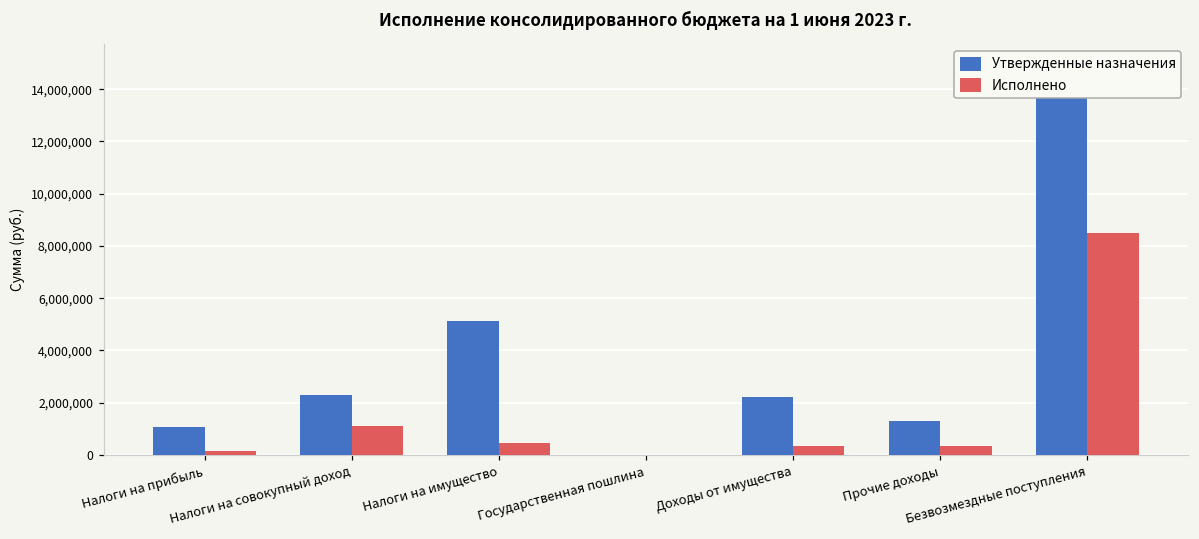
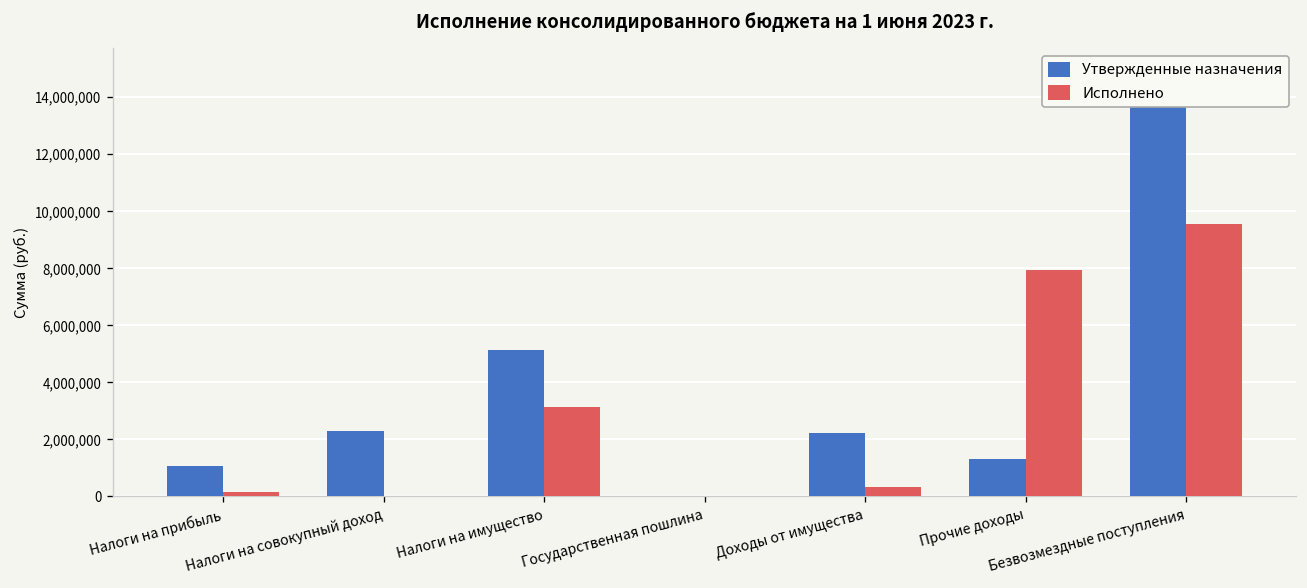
  {
    "Утвержденные назначения": {
      "Налоги на прибыль": "1,100,000",
      "Налоги на совокупный доход": "2,300,000",
      "Налоги на имущество": "5,100,000",
      "Доходы от имущества": "2,200,000",
      "Прочие доходы": "1,300,000"
    },
    "Исполнено": {
      "Налоги на прибыль": "200,000",
-     "Налоги на совокупный доход": "1,100,000",
-     "Налоги на имущество": "400,000",
+     "Налоги на совокупный доход": "0",
+     "Налоги на имущество": "3,100,000",
      "Доходы от имущества": "300,000",
-     "Прочие доходы": "300,000",
-     "Безвозмездные поступления": "8,500,000"
+     "Прочие доходы": "7,900,000",
+     "Безвозмездные поступления": "9,500,000"
    }
  }
